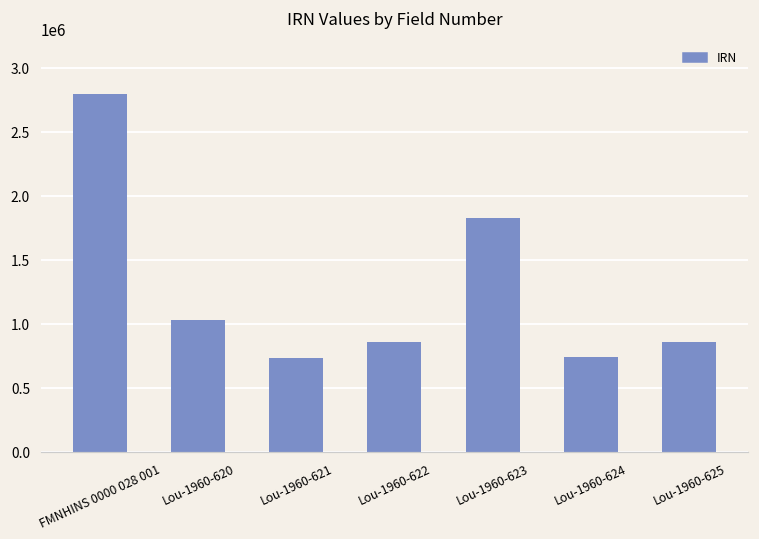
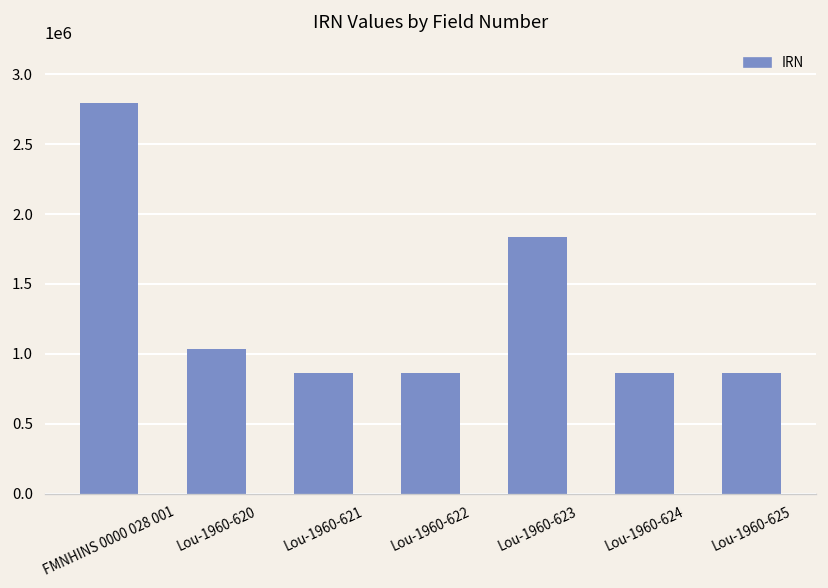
  {
    "FMNHINS 0000 028 001": 2790000,
    "Lou-1960-620": 1030000,
-   "Lou-1960-621": 730000,
+   "Lou-1960-621": 860000,
    "Lou-1960-622": 860000,
    "Lou-1960-623": 1830000,
-   "Lou-1960-624": 750000,
+   "Lou-1960-624": 860000,
    "Lou-1960-625": 860000
  }
